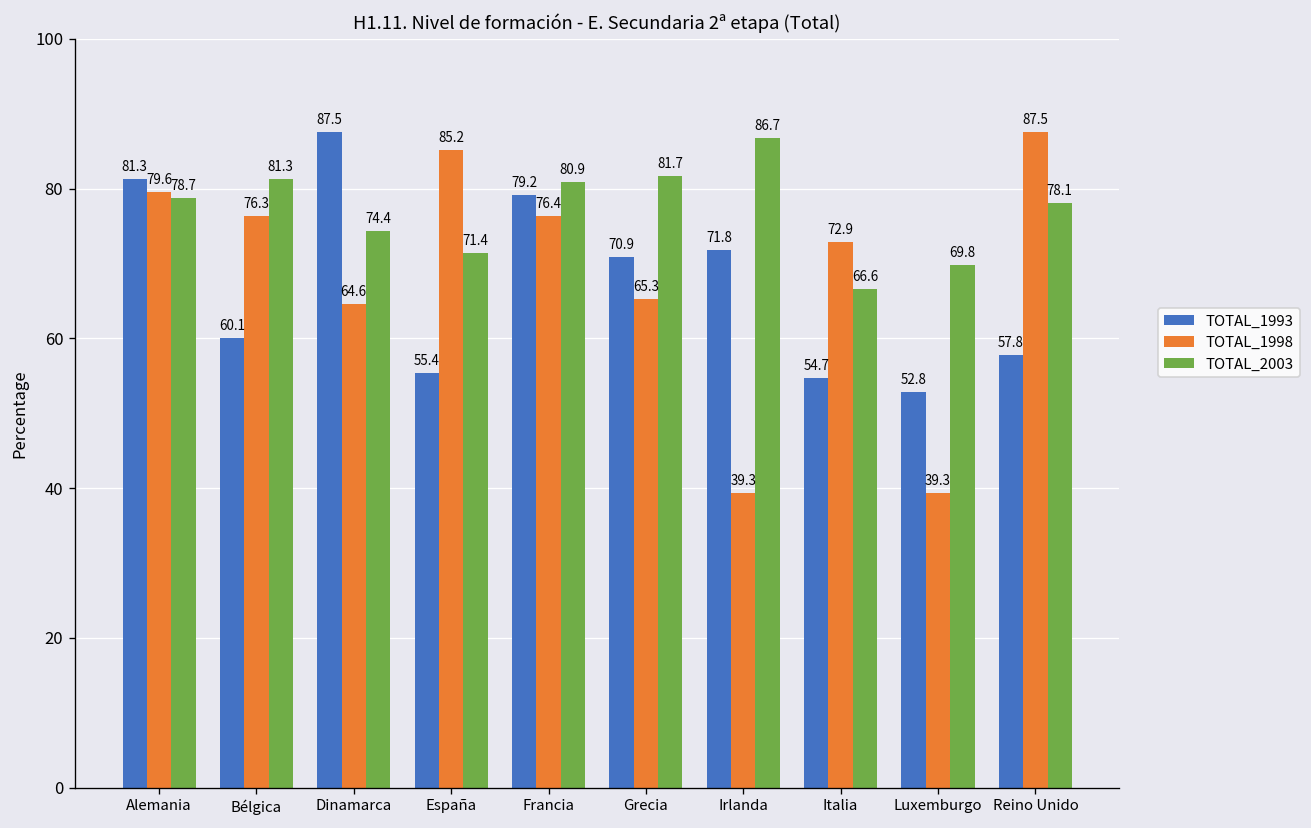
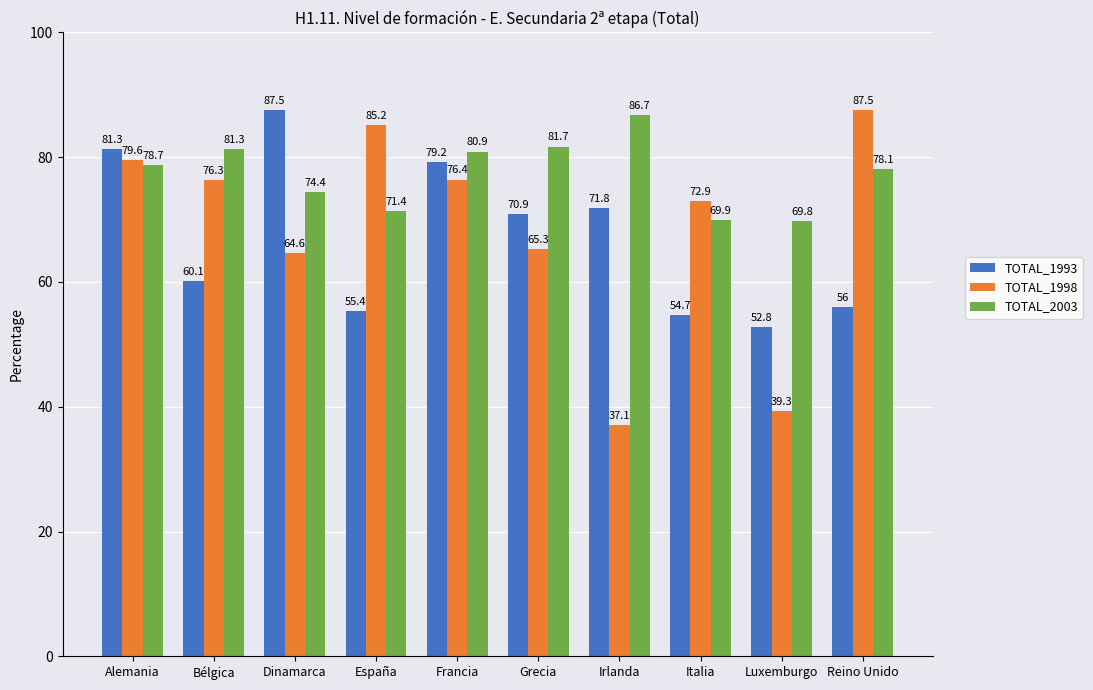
  {
    "TOTAL_1993": {
      "Alemania": 81.3,
      "Bélgica": 60.1,
      "Dinamarca": 87.5,
      "España": 55.4,
      "Francia": 79.2,
      "Grecia": 70.9,
      "Irlanda": 71.8,
      "Italia": 54.7,
      "Luxemburgo": 52.8,
-     "Reino Unido": 57.8
+     "Reino Unido": 56
    },
    "TOTAL_1998": {
      "Alemania": 79.6,
      "Bélgica": 76.3,
      "Dinamarca": 64.6,
      "España": 85.2,
      "Francia": 76.4,
      "Grecia": 65.3,
-     "Irlanda": 39.3,
+     "Irlanda": 37.1,
      "Italia": 72.9,
      "Luxemburgo": 39.3,
      "Reino Unido": 87.5
    },
    "TOTAL_2003": {
      "Alemania": 78.7,
      "Bélgica": 81.3,
      "Dinamarca": 74.4,
      "España": 71.4,
      "Francia": 80.9,
      "Grecia": 81.7,
      "Irlanda": 86.7,
-     "Italia": 66.6,
+     "Italia": 69.9,
      "Luxemburgo": 69.8,
      "Reino Unido": 78.1
    }
  }
